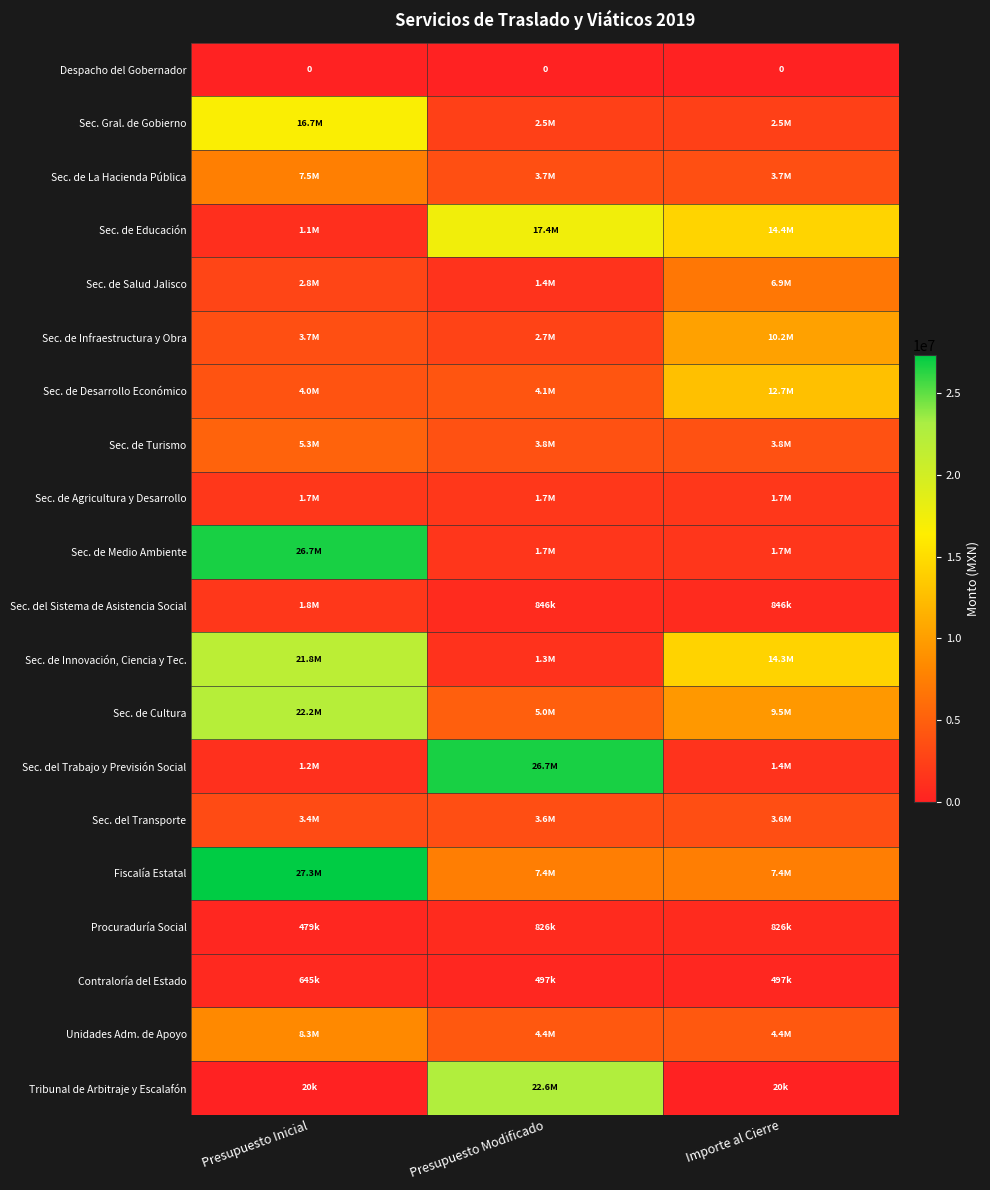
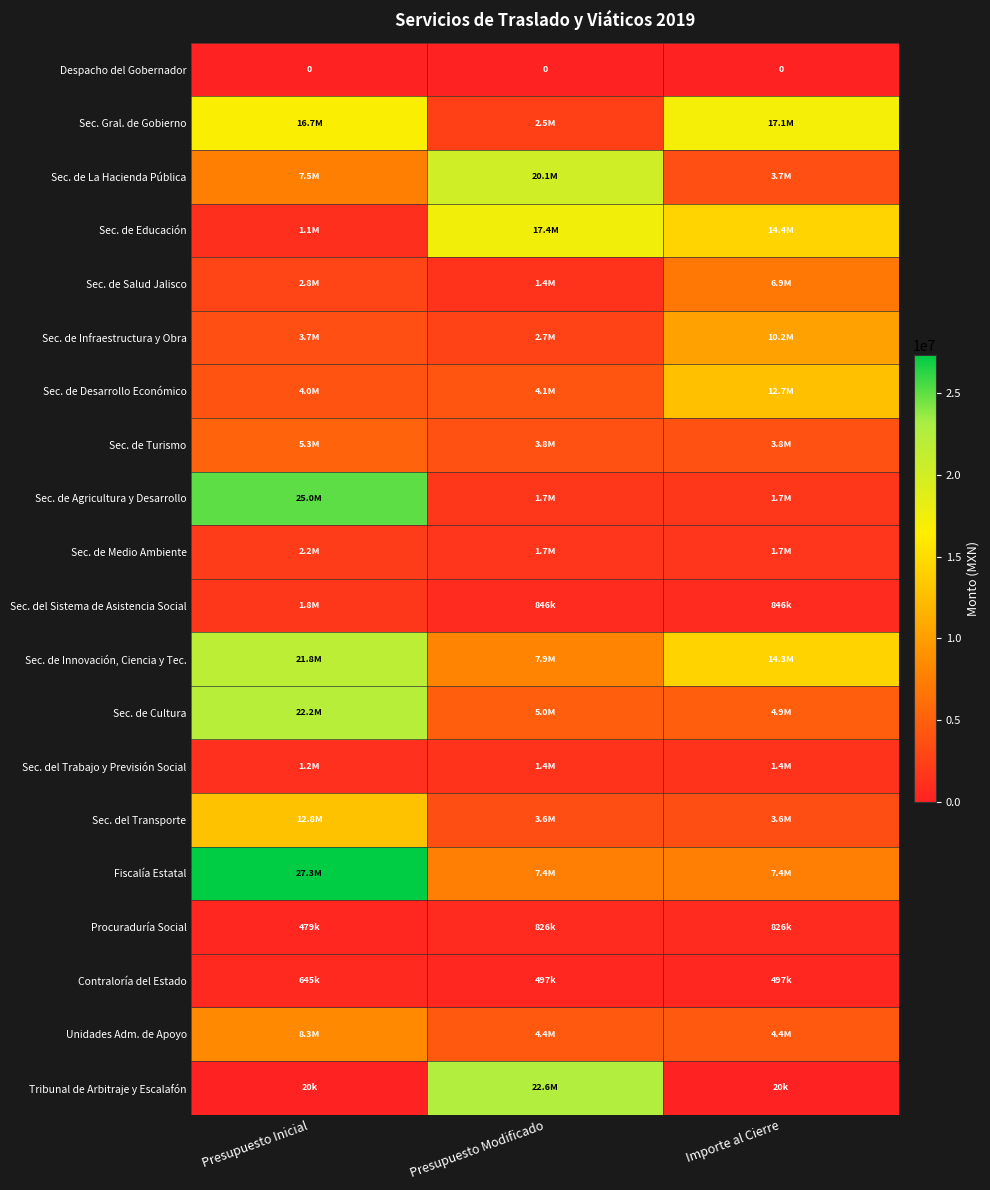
  {
    "Despacho del Gobernador": {
      "Presupuesto Inicial": "0",
      "Presupuesto Modificado": "0",
      "Importe al Cierre": "0"
    },
    "Sec. Gral. de Gobierno": {
      "Presupuesto Inicial": "16.7M",
      "Presupuesto Modificado": "2.5M",
-     "Importe al Cierre": "2.5M"
+     "Importe al Cierre": "17.1M"
    },
    "Sec. de La Hacienda Pública": {
      "Presupuesto Inicial": "7.5M",
-     "Presupuesto Modificado": "3.7M",
+     "Presupuesto Modificado": "20.1M",
      "Importe al Cierre": "3.7M"
    },
    "Sec. de Educación": {
      "Presupuesto Inicial": "1.1M",
      "Presupuesto Modificado": "17.4M",
      "Importe al Cierre": "14.4M"
    },
    "Sec. de Salud Jalisco": {
      "Presupuesto Inicial": "2.8M",
      "Presupuesto Modificado": "1.4M",
      "Importe al Cierre": "6.9M"
    },
    "Sec. de Infraestructura y Obra": {
      "Presupuesto Inicial": "3.7M",
      "Presupuesto Modificado": "2.7M",
      "Importe al Cierre": "10.2M"
    },
    "Sec. de Desarrollo Económico": {
      "Presupuesto Inicial": "4.0M",
      "Presupuesto Modificado": "4.1M",
      "Importe al Cierre": "12.7M"
    },
    "Sec. de Turismo": {
      "Presupuesto Inicial": "5.3M",
      "Presupuesto Modificado": "3.8M",
      "Importe al Cierre": "3.8M"
    },
    "Sec. de Agricultura y Desarrollo": {
-     "Presupuesto Inicial": "1.7M",
+     "Presupuesto Inicial": "25.0M",
      "Presupuesto Modificado": "1.7M",
      "Importe al Cierre": "1.7M"
    },
    "Sec. de Medio Ambiente": {
-     "Presupuesto Inicial": "26.7M",
+     "Presupuesto Inicial": "2.2M",
      "Presupuesto Modificado": "1.7M",
      "Importe al Cierre": "1.7M"
    },
    "Sec. del Sistema de Asistencia Social": {
      "Presupuesto Inicial": "1.8M",
      "Presupuesto Modificado": "846k",
      "Importe al Cierre": "846k"
    },
    "Sec. de Innovación, Ciencia y Tec.": {
      "Presupuesto Inicial": "21.8M",
-     "Presupuesto Modificado": "1.3M",
+     "Presupuesto Modificado": "7.9M",
      "Importe al Cierre": "14.3M"
    },
    "Sec. de Cultura": {
      "Presupuesto Inicial": "22.2M",
      "Presupuesto Modificado": "5.0M",
-     "Importe al Cierre": "9.5M"
+     "Importe al Cierre": "4.9M"
    },
    "Sec. del Trabajo y Previsión Social": {
      "Presupuesto Inicial": "1.2M",
-     "Presupuesto Modificado": "26.7M",
+     "Presupuesto Modificado": "1.4M",
      "Importe al Cierre": "1.4M"
    },
    "Sec. del Transporte": {
-     "Presupuesto Inicial": "3.4M",
+     "Presupuesto Inicial": "12.8M",
      "Presupuesto Modificado": "3.6M",
      "Importe al Cierre": "3.6M"
    },
    "Fiscalía Estatal": {
      "Presupuesto Inicial": "27.3M",
      "Presupuesto Modificado": "7.4M",
      "Importe al Cierre": "7.4M"
    },
    "Procuraduría Social": {
      "Presupuesto Inicial": "479k",
      "Presupuesto Modificado": "826k",
      "Importe al Cierre": "826k"
    },
    "Contraloría del Estado": {
      "Presupuesto Inicial": "645k",
      "Presupuesto Modificado": "497k",
      "Importe al Cierre": "497k"
    },
    "Unidades Adm. de Apoyo": {
      "Presupuesto Inicial": "8.3M",
      "Presupuesto Modificado": "4.4M",
      "Importe al Cierre": "4.4M"
    },
    "Tribunal de Arbitraje y Escalafón": {
      "Presupuesto Inicial": "20k",
      "Presupuesto Modificado": "22.6M",
      "Importe al Cierre": "20k"
    }
  }
